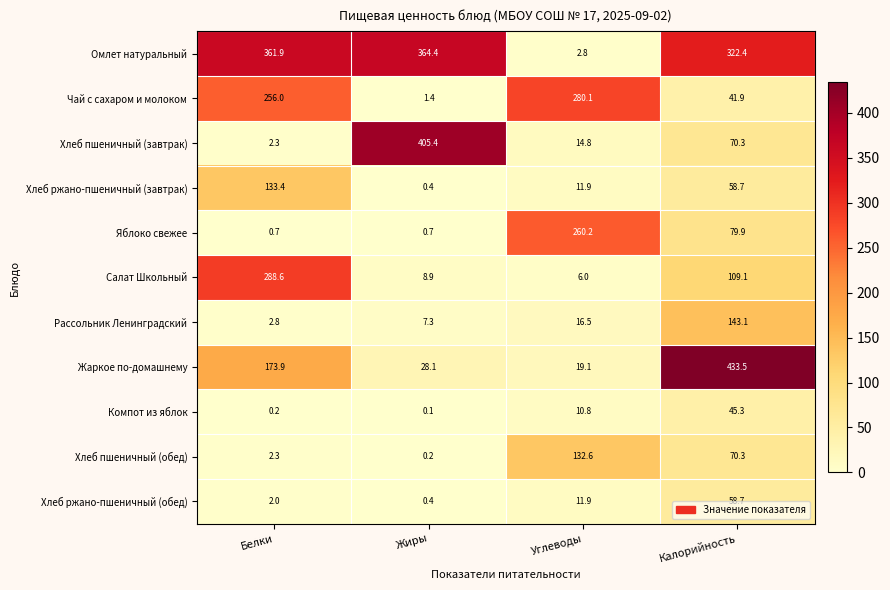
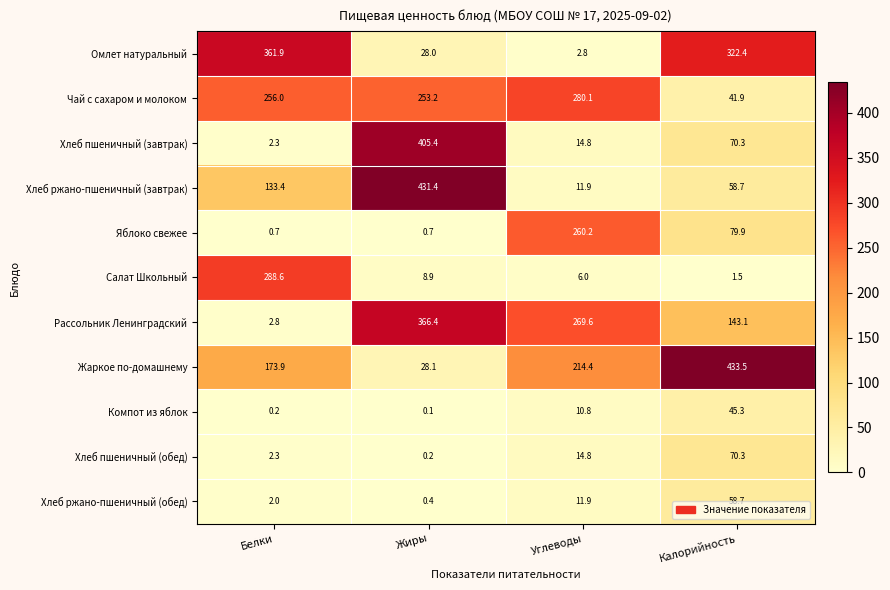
  {
    "Омлет натуральный": {
      "Белки": 361.9,
-     "Жиры": 364.4,
+     "Жиры": 28.0,
      "Углеводы": 2.8,
      "Калорийность": 322.4
    },
    "Чай с сахаром и молоком": {
      "Белки": 256.0,
-     "Жиры": 1.4,
+     "Жиры": 253.2,
      "Углеводы": 280.1,
      "Калорийность": 41.9
    },
    "Хлеб пшеничный (завтрак)": {
      "Белки": 2.3,
      "Жиры": 405.4,
      "Углеводы": 14.8,
      "Калорийность": 70.3
    },
    "Хлеб ржано-пшеничный (завтрак)": {
      "Белки": 133.4,
-     "Жиры": 0.4,
+     "Жиры": 431.4,
      "Углеводы": 11.9,
      "Калорийность": 58.7
    },
    "Яблоко свежее": {
      "Белки": 0.7,
      "Жиры": 0.7,
      "Углеводы": 260.2,
      "Калорийность": 79.9
    },
    "Салат Школьный": {
      "Белки": 288.6,
      "Жиры": 8.9,
      "Углеводы": 6.0,
-     "Калорийность": 109.1
+     "Калорийность": 1.5
    },
    "Рассольник Ленинградский": {
      "Белки": 2.8,
-     "Жиры": 7.3,
-     "Углеводы": 16.5,
+     "Жиры": 366.4,
+     "Углеводы": 269.6,
      "Калорийность": 143.1
    },
    "Жаркое по-домашнему": {
      "Белки": 173.9,
      "Жиры": 28.1,
-     "Углеводы": 19.1,
+     "Углеводы": 214.4,
      "Калорийность": 433.5
    },
    "Компот из яблок": {
      "Белки": 0.2,
      "Жиры": 0.1,
      "Углеводы": 10.8,
      "Калорийность": 45.3
    },
    "Хлеб пшеничный (обед)": {
      "Белки": 2.3,
      "Жиры": 0.2,
-     "Углеводы": 132.6,
+     "Углеводы": 14.8,
      "Калорийность": 70.3
    },
    "Хлеб ржано-пшеничный (обед)": {
      "Белки": 2.0,
      "Жиры": 0.4,
      "Углеводы": 11.9
    }
  }
